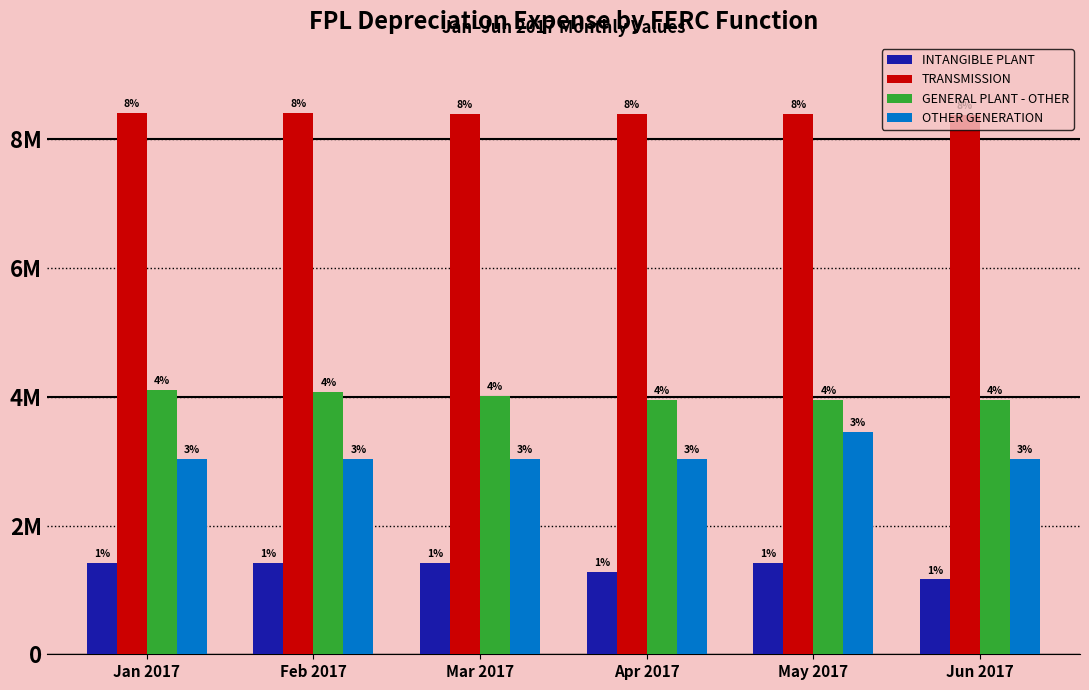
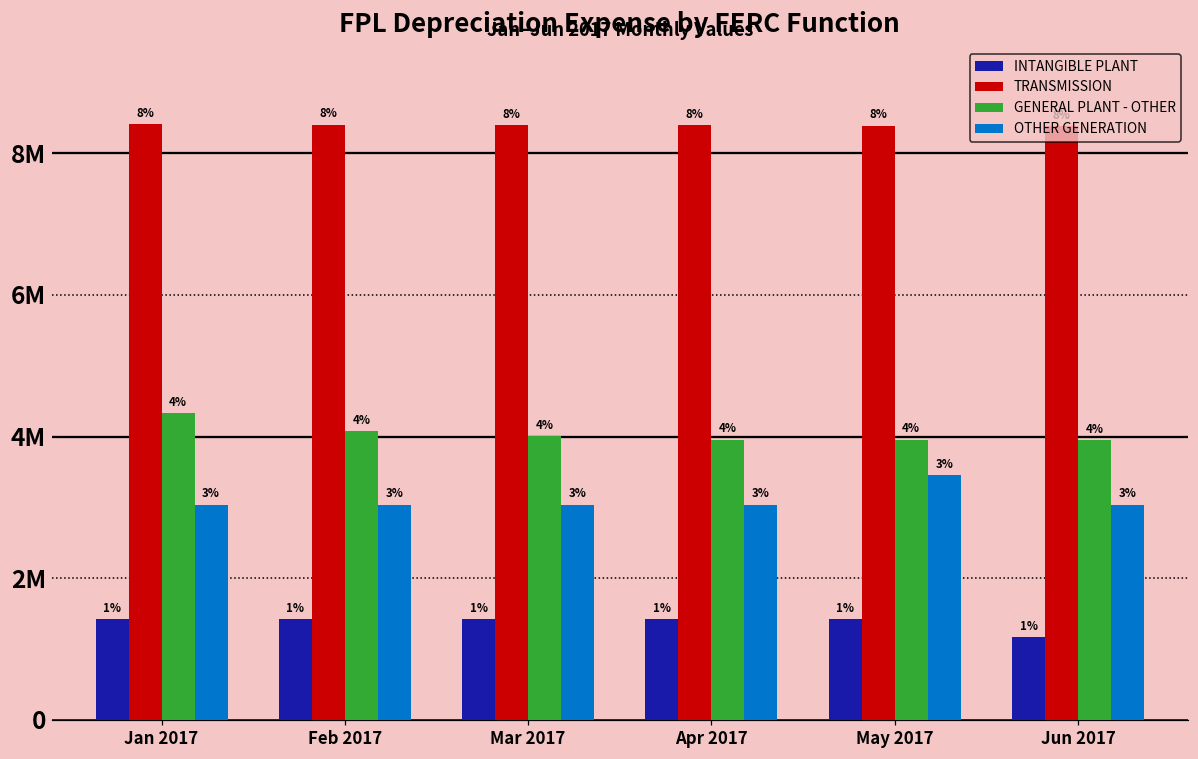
  {
    "INTANGIBLE PLANT": {
-     "Apr 2017": "1300000"
+     "Apr 2017": "1400000"
    },
    "TRANSMISSION": {
      "Jan 2017": "8%",
      "Feb 2017": "8%",
      "Mar 2017": "8%",
      "Apr 2017": "8%",
      "May 2017": "8%"
    },
    "GENERAL PLANT - OTHER": {
-     "Jan 2017": "4100000"
+     "Jan 2017": "4300000"
    },
    "OTHER GENERATION": {
      "Jan 2017": "3%",
      "Feb 2017": "3%",
      "Mar 2017": "3%",
      "Apr 2017": "3%",
      "May 2017": "3%",
      "Jun 2017": "3%"
    }
  }
